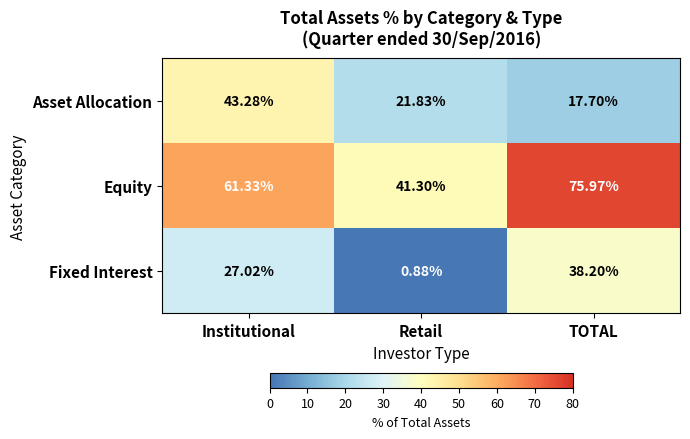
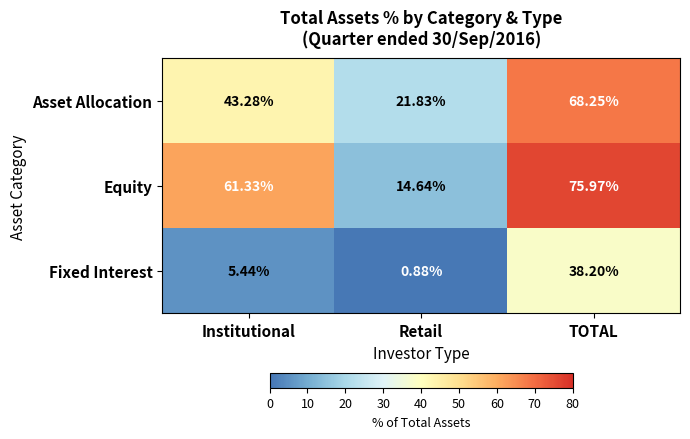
  {
    "Asset Allocation": {
      "Institutional": "43.28%",
      "Retail": "21.83%",
-     "TOTAL": "17.70%"
+     "TOTAL": "68.25%"
    },
    "Equity": {
      "Institutional": "61.33%",
-     "Retail": "41.30%",
+     "Retail": "14.64%",
      "TOTAL": "75.97%"
    },
    "Fixed Interest": {
-     "Institutional": "27.02%",
+     "Institutional": "5.44%",
      "Retail": "0.88%",
      "TOTAL": "38.20%"
    }
  }
